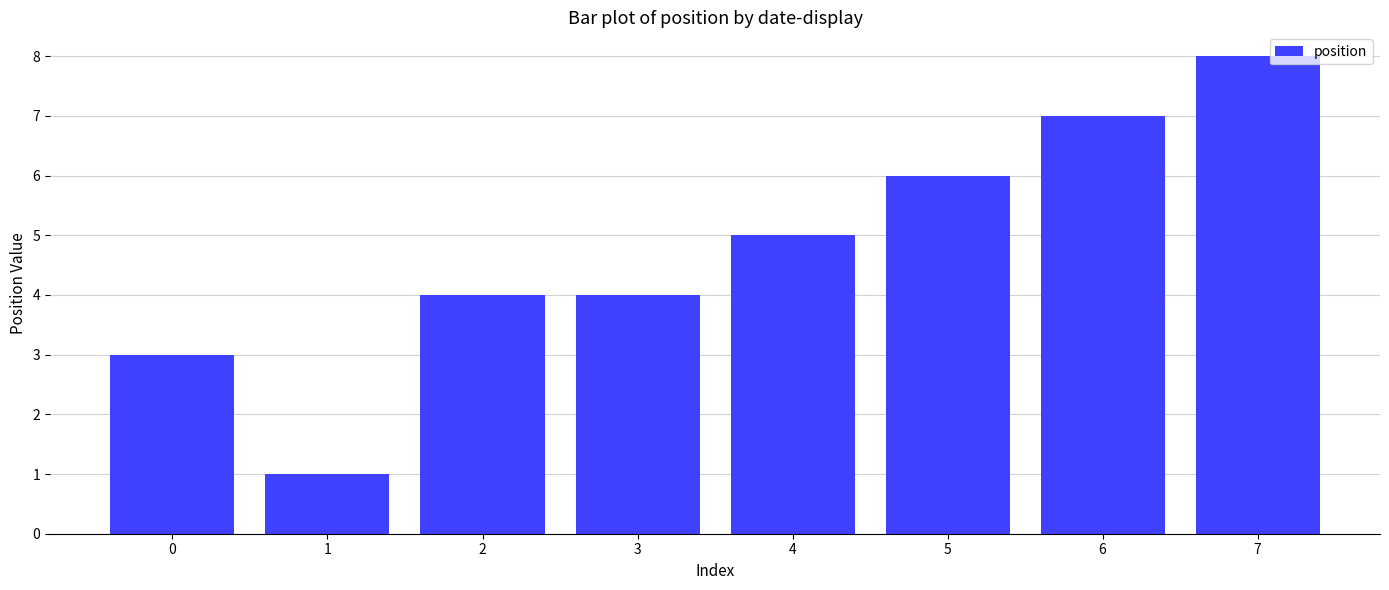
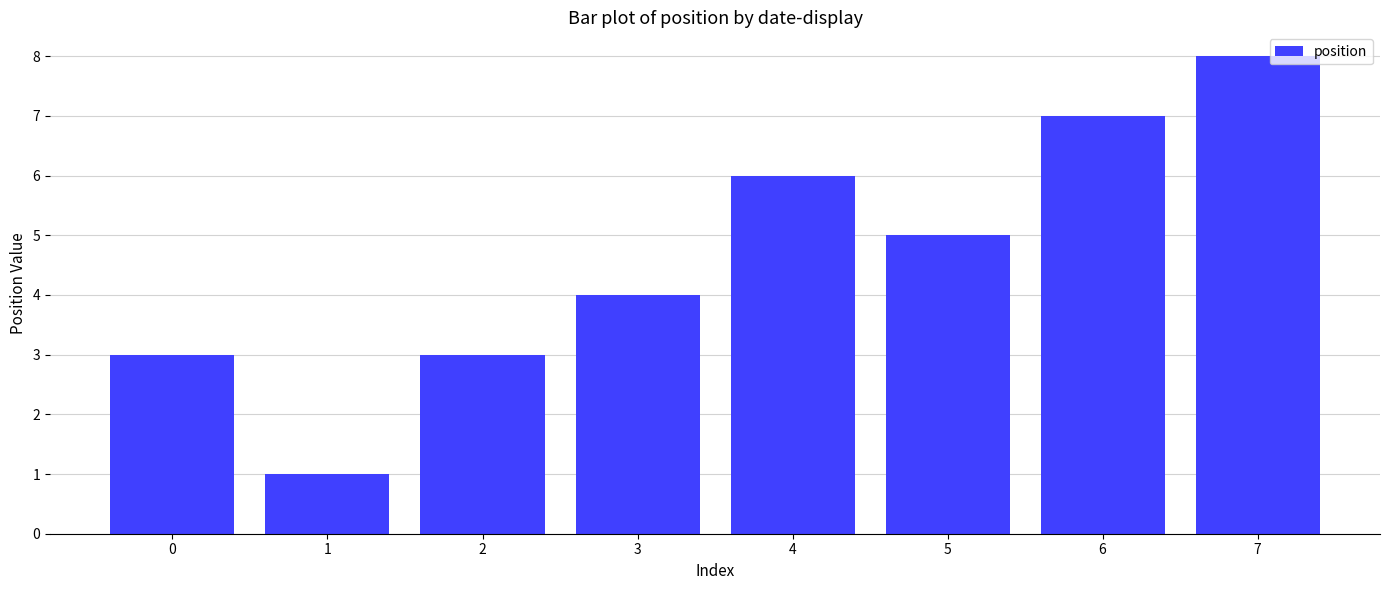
  {
    "0": 3,
    "1": 1,
-   "2": 4,
+   "2": 3,
    "3": 4,
-   "4": 5,
-   "5": 6,
+   "4": 6,
+   "5": 5,
    "6": 7,
    "7": 8
  }
